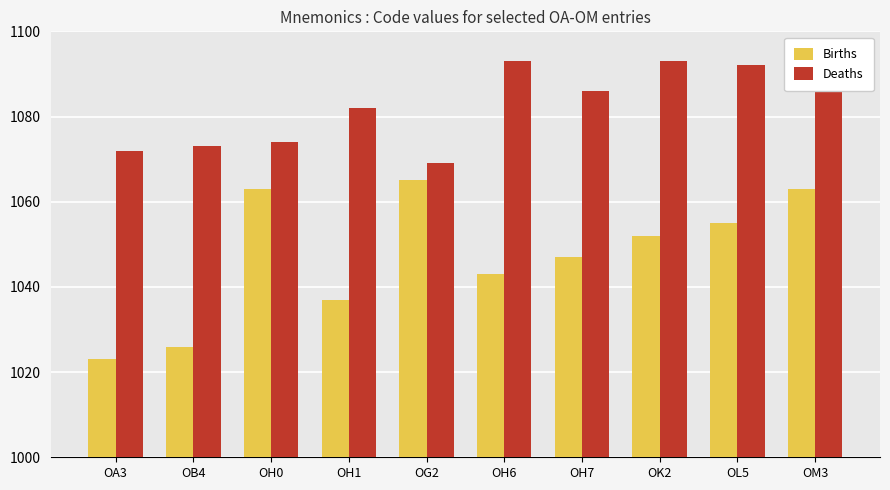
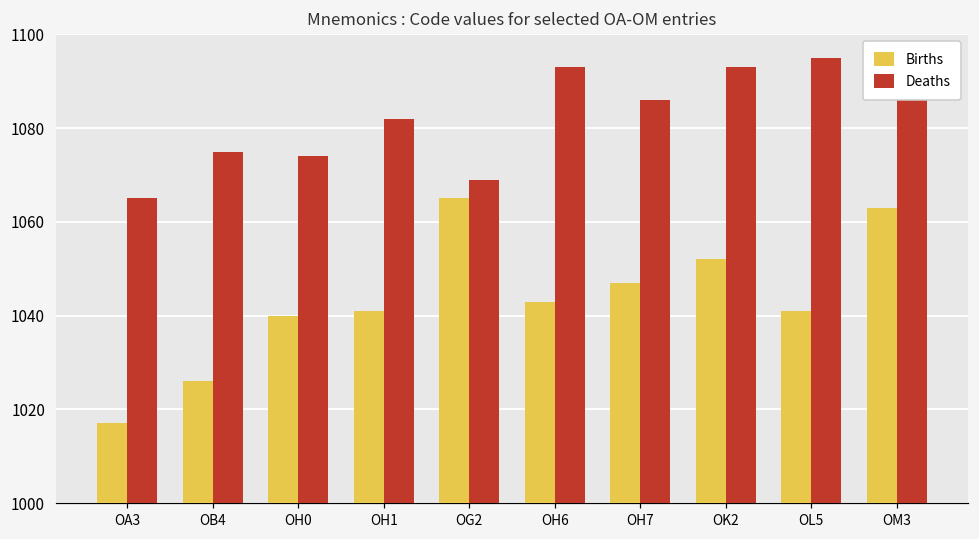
  {
    "Births": {
-     "OA3": 1023,
+     "OA3": 1017,
      "OB4": 1026,
-     "OH0": 1063,
-     "OH1": 1037,
+     "OH0": 1040,
+     "OH1": 1041,
      "OG2": 1065,
      "OH6": 1043,
      "OH7": 1047,
      "OK2": 1052,
-     "OL5": 1055,
+     "OL5": 1041,
      "OM3": 1063
    },
    "Deaths": {
-     "OA3": 1072,
-     "OB4": 1073,
+     "OA3": 1065,
+     "OB4": 1075,
      "OH0": 1074,
      "OH1": 1082,
      "OG2": 1069,
      "OH6": 1093,
      "OH7": 1086,
      "OK2": 1093,
-     "OL5": 1092
+     "OL5": 1095
    }
  }
